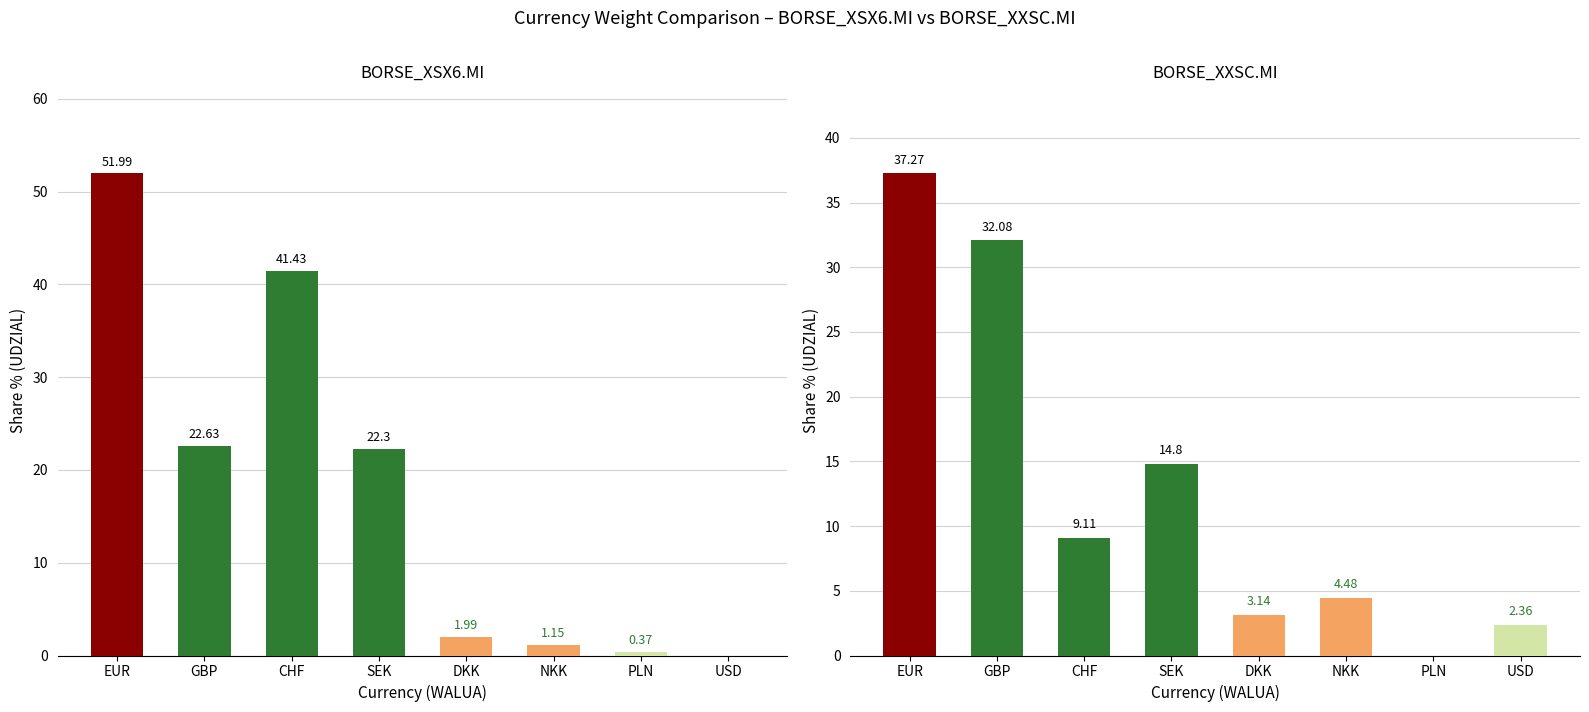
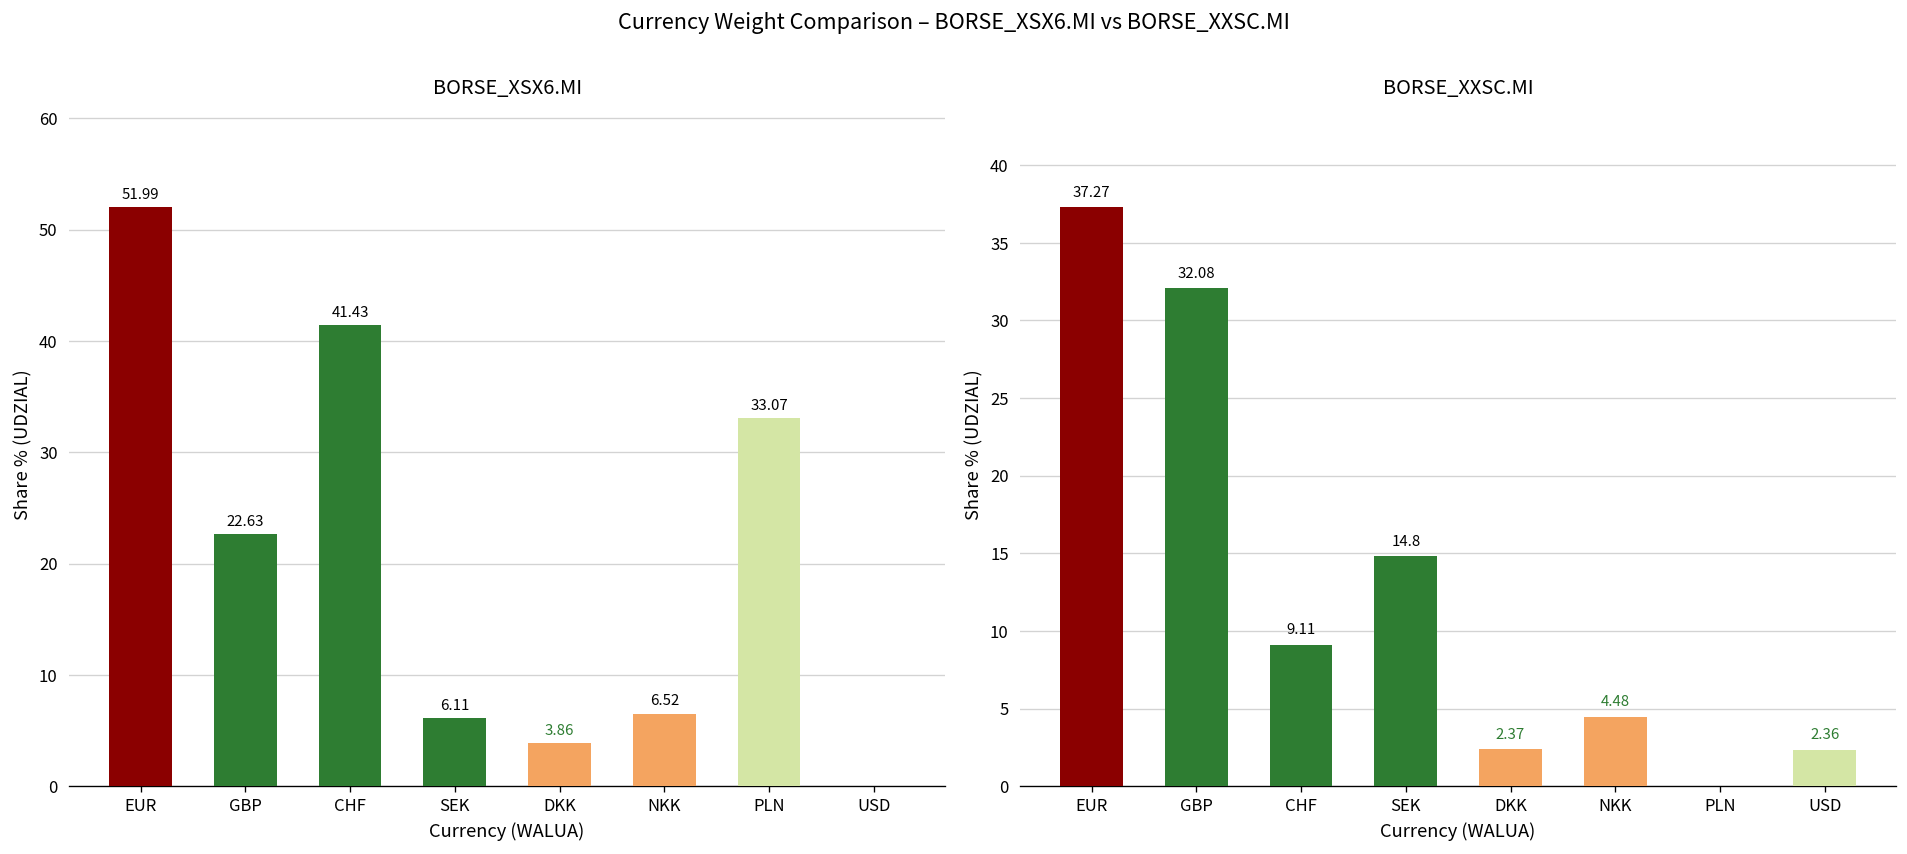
  {
    "BORSE_XSX6.MI": {
      "EUR": 51.99,
      "GBP": 22.63,
      "CHF": 41.43,
-     "SEK": 22.3,
-     "DKK": 1.99,
-     "NKK": 1.15,
-     "PLN": 0.37
+     "SEK": 6.11,
+     "DKK": 3.86,
+     "NKK": 6.52,
+     "PLN": 33.07
    },
    "BORSE_XXSC.MI": {
      "EUR": 37.27,
      "GBP": 32.08,
      "CHF": 9.11,
      "SEK": 14.8,
-     "DKK": 3.14,
+     "DKK": 2.37,
      "NKK": 4.48,
      "USD": 2.36
    }
  }
